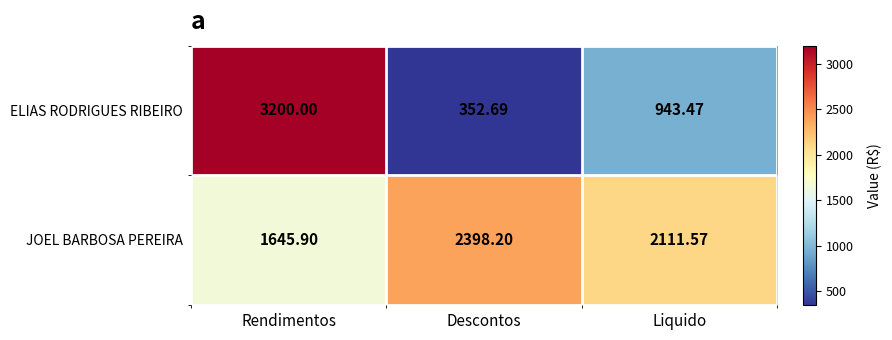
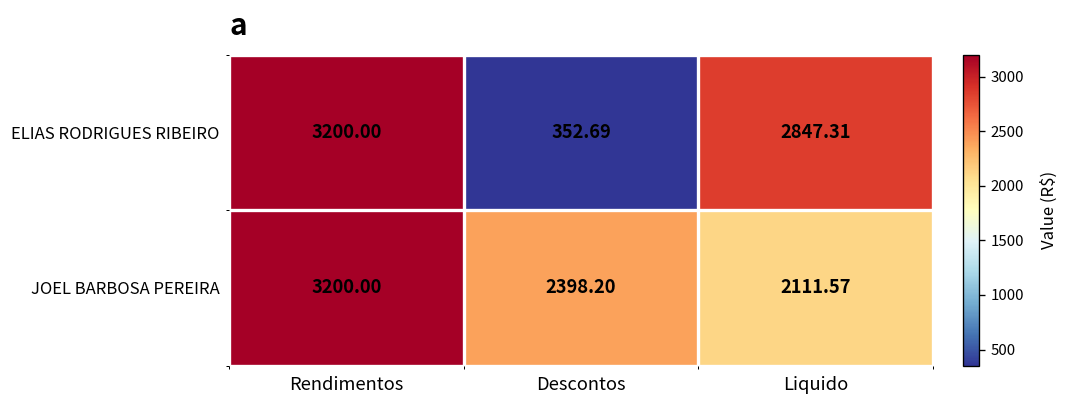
  {
    "ELIAS RODRIGUES RIBEIRO": {
      "Rendimentos": 3200.00,
      "Descontos": 352.69,
-     "Liquido": 943.47
+     "Liquido": 2847.31
    },
    "JOEL BARBOSA PEREIRA": {
-     "Rendimentos": 1645.90,
+     "Rendimentos": 3200.00,
      "Descontos": 2398.20,
      "Liquido": 2111.57
    }
  }
